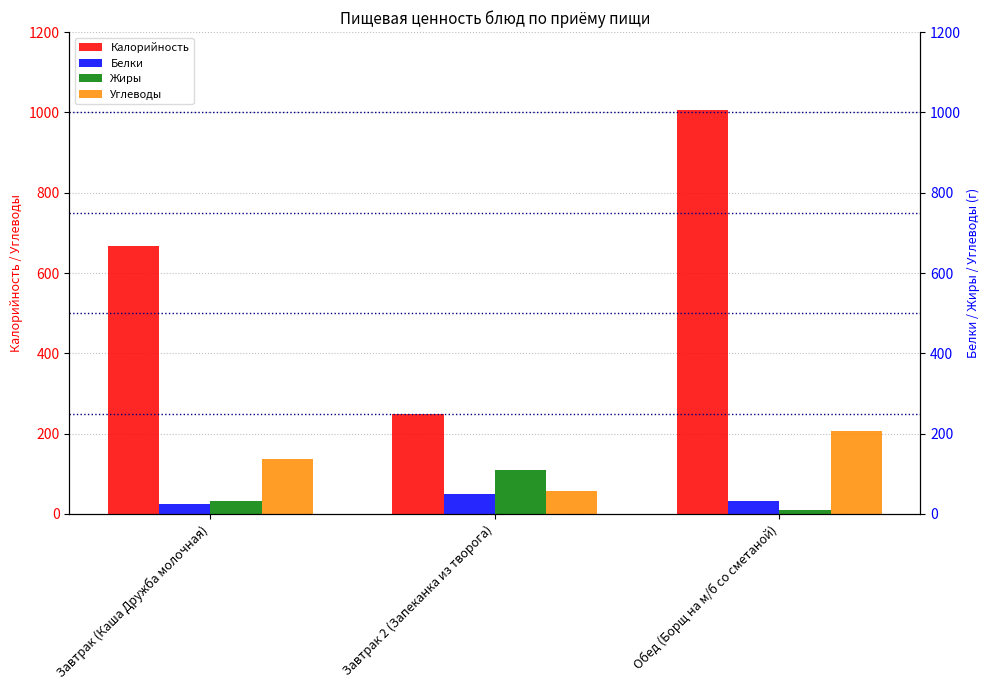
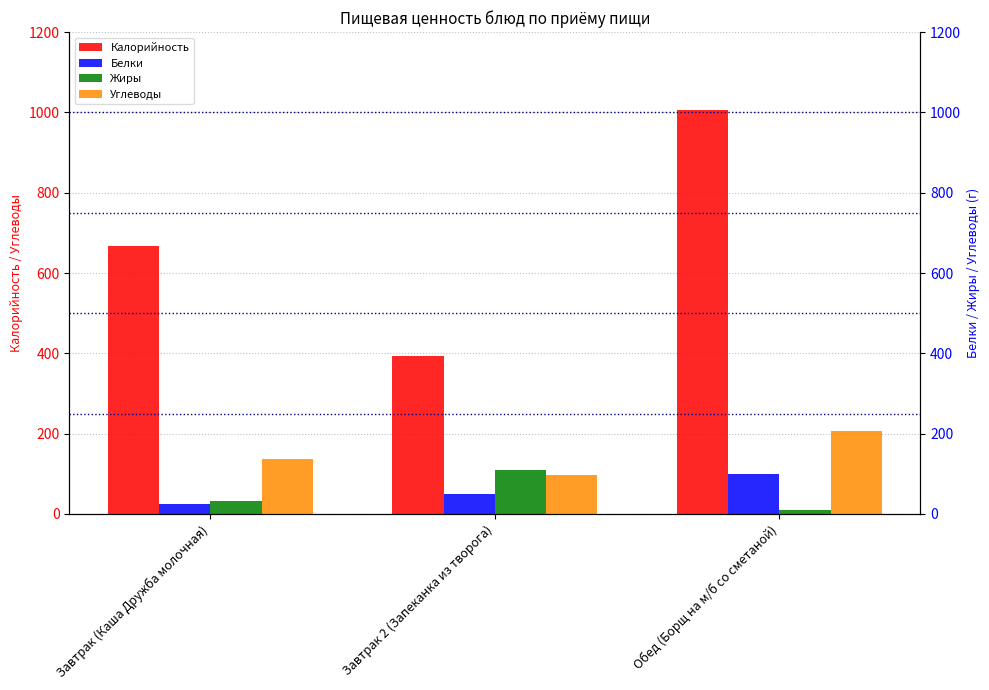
  {
    "Калорийность": {
      "Завтрак (Каша Дружба молочная)": 670,
-     "Завтрак 2 (Запеканка из творога)": 250,
+     "Завтрак 2 (Запеканка из творога)": 390,
      "Обед (Борщ на м/б со сметаной)": 1010
    },
    "Белки": {
      "Завтрак (Каша Дружба молочная)": 30,
      "Завтрак 2 (Запеканка из творога)": 50,
-     "Обед (Борщ на м/б со сметаной)": 30
+     "Обед (Борщ на м/б со сметаной)": 100
    },
    "Жиры": {
      "Завтрак (Каша Дружба молочная)": 30,
      "Завтрак 2 (Запеканка из творога)": 110,
      "Обед (Борщ на м/б со сметаной)": 10
    },
    "Углеводы": {
      "Завтрак (Каша Дружба молочная)": 140,
-     "Завтрак 2 (Запеканка из творога)": 60,
+     "Завтрак 2 (Запеканка из творога)": 100,
      "Обед (Борщ на м/б со сметаной)": 210
    }
  }
